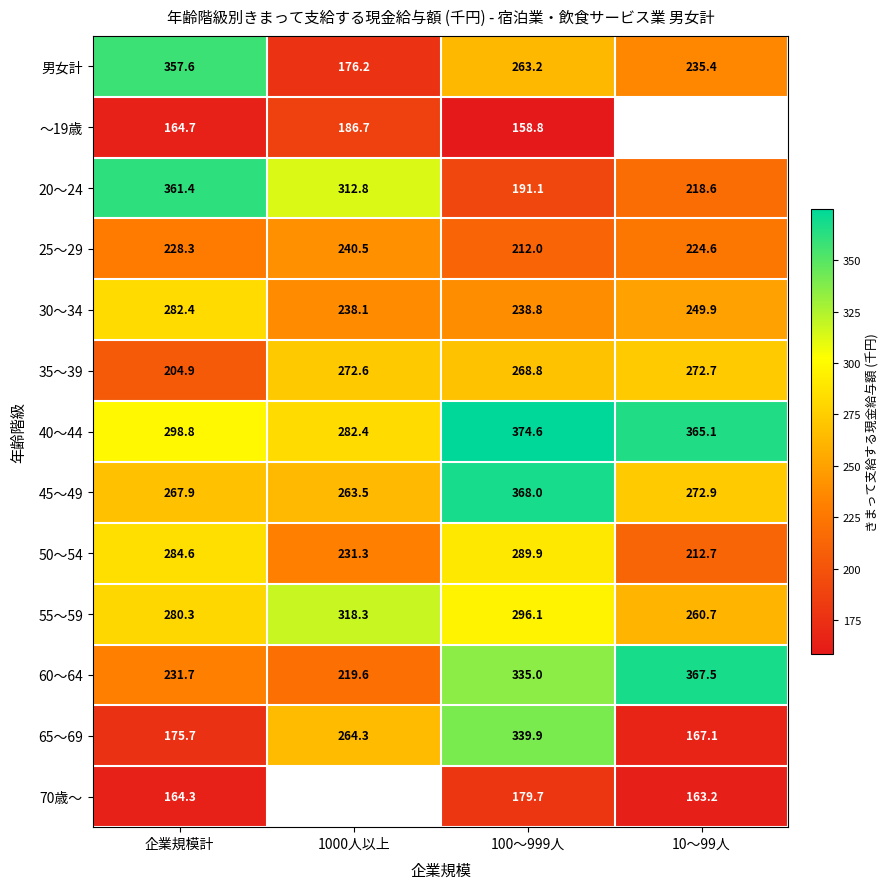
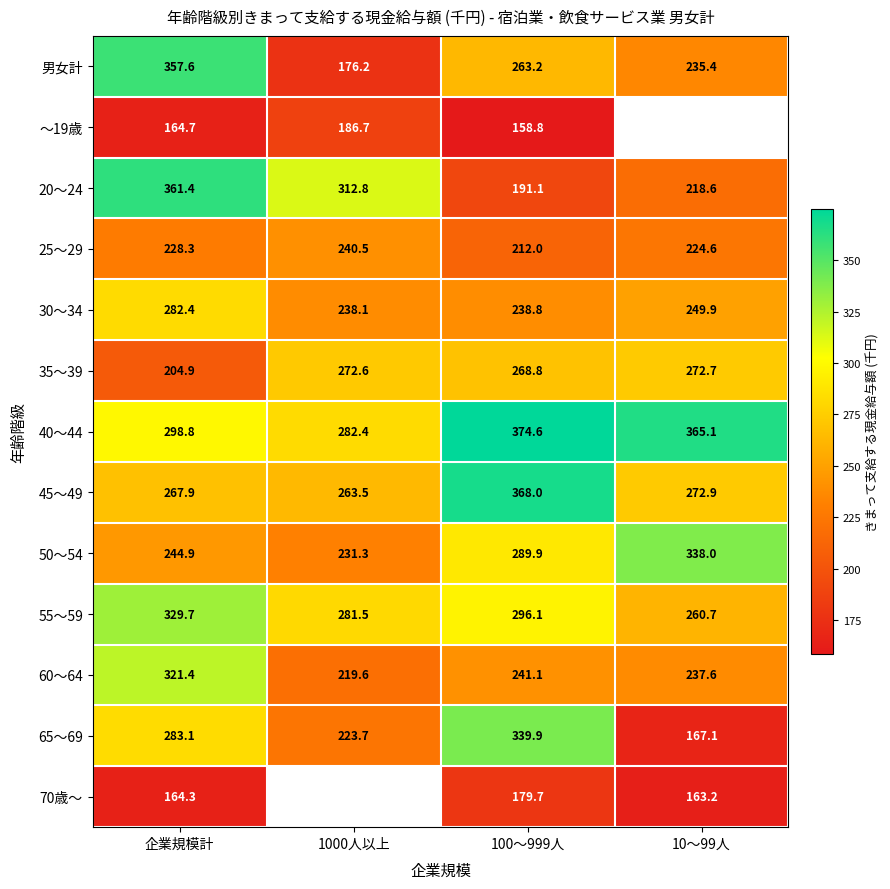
  {
    "男女計": {
      "企業規模計": 357.6,
      "1000人以上": 176.2,
      "100～999人": 263.2,
      "10～99人": 235.4
    },
    "～19歳": {
      "企業規模計": 164.7,
      "1000人以上": 186.7,
      "100～999人": 158.8
    },
    "20～24": {
      "企業規模計": 361.4,
      "1000人以上": 312.8,
      "100～999人": 191.1,
      "10～99人": 218.6
    },
    "25～29": {
      "企業規模計": 228.3,
      "1000人以上": 240.5,
      "100～999人": 212.0,
      "10～99人": 224.6
    },
    "30～34": {
      "企業規模計": 282.4,
      "1000人以上": 238.1,
      "100～999人": 238.8,
      "10～99人": 249.9
    },
    "35～39": {
      "企業規模計": 204.9,
      "1000人以上": 272.6,
      "100～999人": 268.8,
      "10～99人": 272.7
    },
    "40～44": {
      "企業規模計": 298.8,
      "1000人以上": 282.4,
      "100～999人": 374.6,
      "10～99人": 365.1
    },
    "45～49": {
      "企業規模計": 267.9,
      "1000人以上": 263.5,
      "100～999人": 368.0,
      "10～99人": 272.9
    },
    "50～54": {
-     "企業規模計": 284.6,
+     "企業規模計": 244.9,
      "1000人以上": 231.3,
      "100～999人": 289.9,
-     "10～99人": 212.7
+     "10～99人": 338.0
    },
    "55～59": {
-     "企業規模計": 280.3,
-     "1000人以上": 318.3,
+     "企業規模計": 329.7,
+     "1000人以上": 281.5,
      "100～999人": 296.1,
      "10～99人": 260.7
    },
    "60～64": {
-     "企業規模計": 231.7,
+     "企業規模計": 321.4,
      "1000人以上": 219.6,
-     "100～999人": 335.0,
-     "10～99人": 367.5
+     "100～999人": 241.1,
+     "10～99人": 237.6
    },
    "65～69": {
-     "企業規模計": 175.7,
-     "1000人以上": 264.3,
+     "企業規模計": 283.1,
+     "1000人以上": 223.7,
      "100～999人": 339.9,
      "10～99人": 167.1
    },
    "70歳～": {
      "企業規模計": 164.3,
      "100～999人": 179.7,
      "10～99人": 163.2
    }
  }
